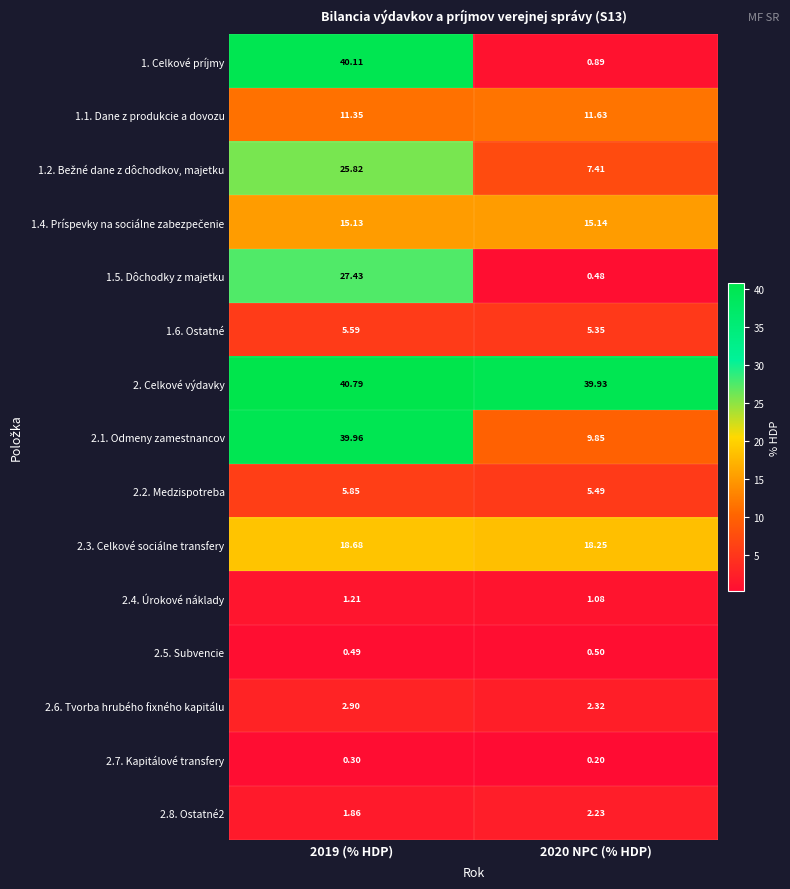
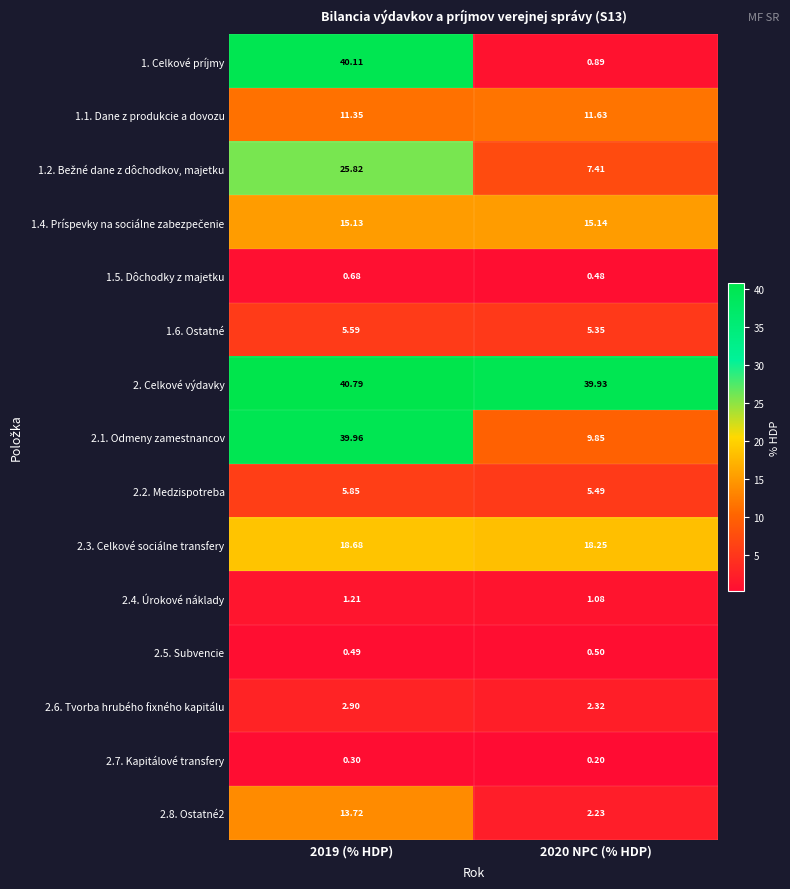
  {
    "1. Celkové príjmy": {
      "2019 (% HDP)": 40.11,
      "2020 NPC (% HDP)": 0.89
    },
    "1.1. Dane z produkcie a dovozu": {
      "2019 (% HDP)": 11.35,
      "2020 NPC (% HDP)": 11.63
    },
    "1.2. Bežné dane z dôchodkov, majetku": {
      "2019 (% HDP)": 25.82,
      "2020 NPC (% HDP)": 7.41
    },
    "1.4. Príspevky na sociálne zabezpečenie": {
      "2019 (% HDP)": 15.13,
      "2020 NPC (% HDP)": 15.14
    },
    "1.5. Dôchodky z majetku": {
-     "2019 (% HDP)": 27.43,
+     "2019 (% HDP)": 0.68,
      "2020 NPC (% HDP)": 0.48
    },
    "1.6. Ostatné": {
      "2019 (% HDP)": 5.59,
      "2020 NPC (% HDP)": 5.35
    },
    "2. Celkové výdavky": {
      "2019 (% HDP)": 40.79,
      "2020 NPC (% HDP)": 39.93
    },
    "2.1. Odmeny zamestnancov": {
      "2019 (% HDP)": 39.96,
      "2020 NPC (% HDP)": 9.85
    },
    "2.2. Medzispotreba": {
      "2019 (% HDP)": 5.85,
      "2020 NPC (% HDP)": 5.49
    },
    "2.3. Celkové sociálne transfery": {
      "2019 (% HDP)": 18.68,
      "2020 NPC (% HDP)": 18.25
    },
    "2.4. Úrokové náklady": {
      "2019 (% HDP)": 1.21,
      "2020 NPC (% HDP)": 1.08
    },
    "2.5. Subvencie": {
      "2019 (% HDP)": 0.49,
      "2020 NPC (% HDP)": 0.50
    },
    "2.6. Tvorba hrubého fixného kapitálu": {
      "2019 (% HDP)": 2.90,
      "2020 NPC (% HDP)": 2.32
    },
    "2.7. Kapitálové transfery": {
      "2019 (% HDP)": 0.30,
      "2020 NPC (% HDP)": 0.20
    },
    "2.8. Ostatné2": {
-     "2019 (% HDP)": 1.86,
+     "2019 (% HDP)": 13.72,
      "2020 NPC (% HDP)": 2.23
    }
  }
